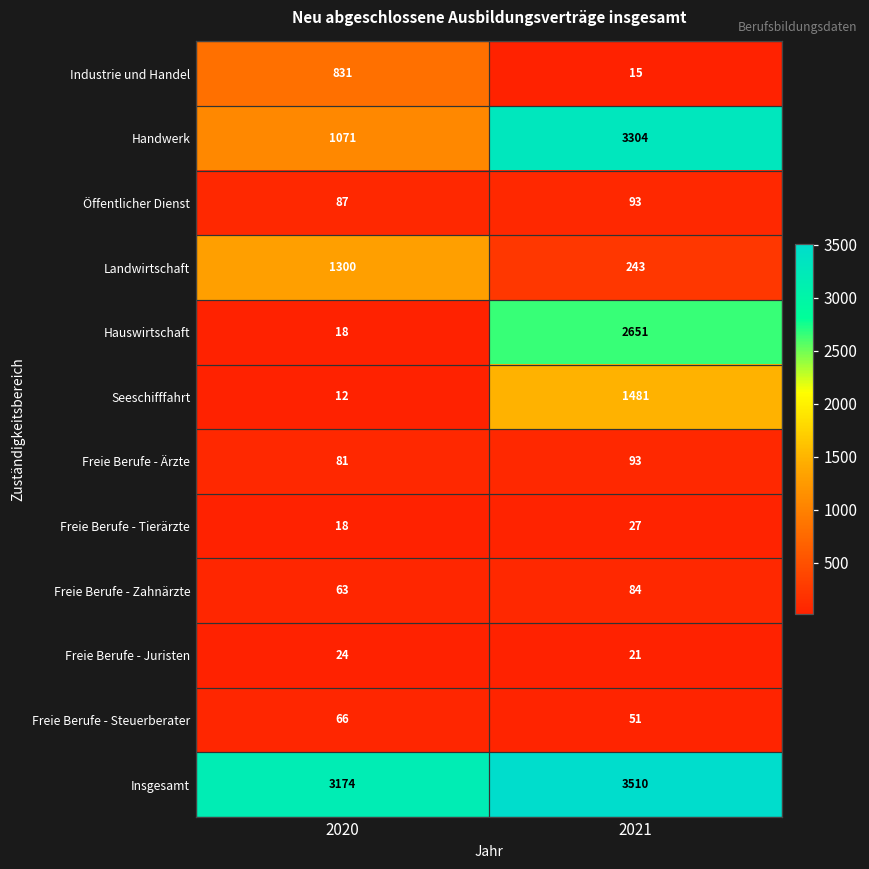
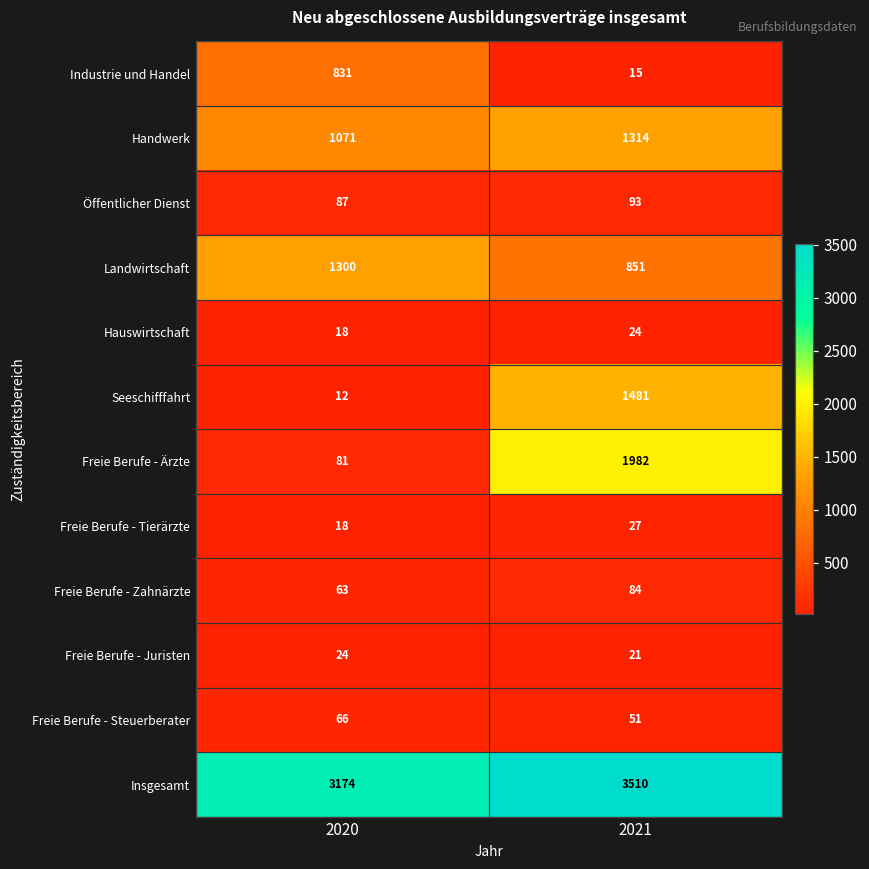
  {
    "Industrie und Handel": {
      "2020": 831,
      "2021": 15
    },
    "Handwerk": {
      "2020": 1071,
-     "2021": 3304
+     "2021": 1314
    },
    "Öffentlicher Dienst": {
      "2020": 87,
      "2021": 93
    },
    "Landwirtschaft": {
      "2020": 1300,
-     "2021": 243
+     "2021": 851
    },
    "Hauswirtschaft": {
      "2020": 18,
-     "2021": 2651
+     "2021": 24
    },
    "Seeschifffahrt": {
      "2020": 12,
      "2021": 1481
    },
    "Freie Berufe - Ärzte": {
      "2020": 81,
-     "2021": 93
+     "2021": 1982
    },
    "Freie Berufe - Tierärzte": {
      "2020": 18,
      "2021": 27
    },
    "Freie Berufe - Zahnärzte": {
      "2020": 63,
      "2021": 84
    },
    "Freie Berufe - Juristen": {
      "2020": 24,
      "2021": 21
    },
    "Freie Berufe - Steuerberater": {
      "2020": 66,
      "2021": 51
    },
    "Insgesamt": {
      "2020": 3174,
      "2021": 3510
    }
  }
